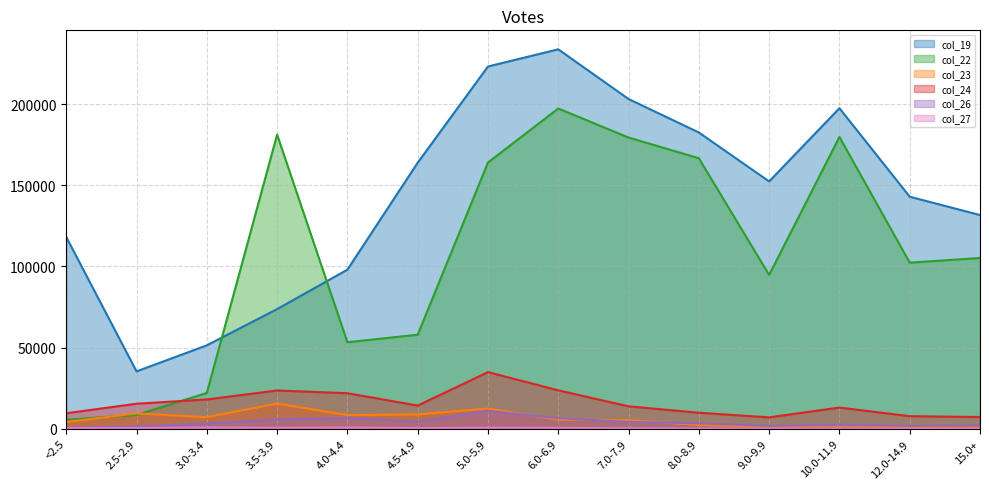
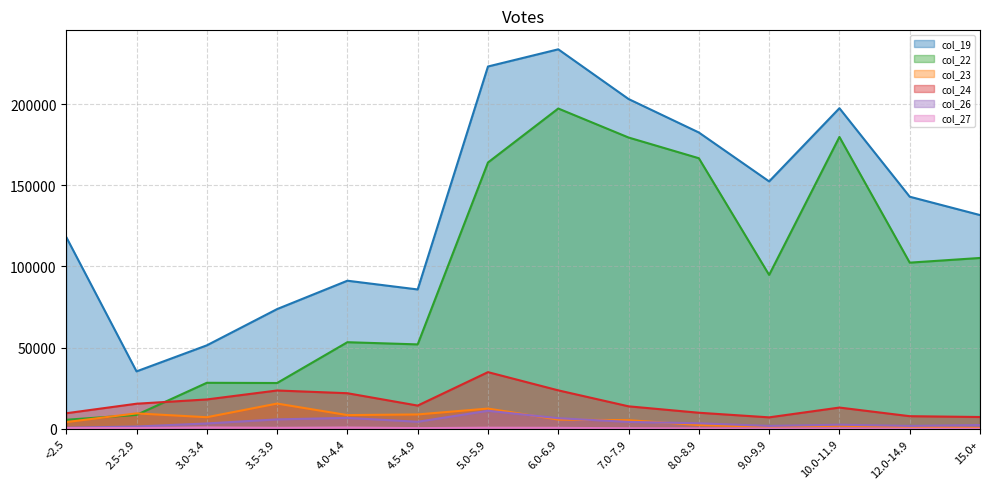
  {
    "col_19": {
      "<2.5": 118000,
      "2.5-2.9": 35000,
      "3.0-3.4": 51000,
      "3.5-3.9": 74000,
-     "4.0-4.4": 98000,
-     "4.5-4.9": 164000,
+     "4.0-4.4": 91000,
+     "4.5-4.9": 86000,
      "5.0-5.9": 223000,
      "6.0-6.9": 234000,
      "7.0-7.9": 203000,
      "8.0-8.9": 183000,
      "9.0-9.9": 152000,
      "10.0-11.9": 197000,
      "12.0-14.9": 143000,
      "15.0+": 132000
    },
    "col_22": {
-     "3.0-3.4": 22000,
-     "3.5-3.9": 181000,
+     "3.0-3.4": 28000,
+     "3.5-3.9": 28000,
      "4.0-4.4": 53000,
-     "4.5-4.9": 58000,
+     "4.5-4.9": 52000,
      "5.0-5.9": 164000,
      "6.0-6.9": 197000,
      "7.0-7.9": 179000,
      "8.0-8.9": 167000,
      "9.0-9.9": 95000,
      "10.0-11.9": 180000,
      "12.0-14.9": 102000,
      "15.0+": 105000
    }
  }
